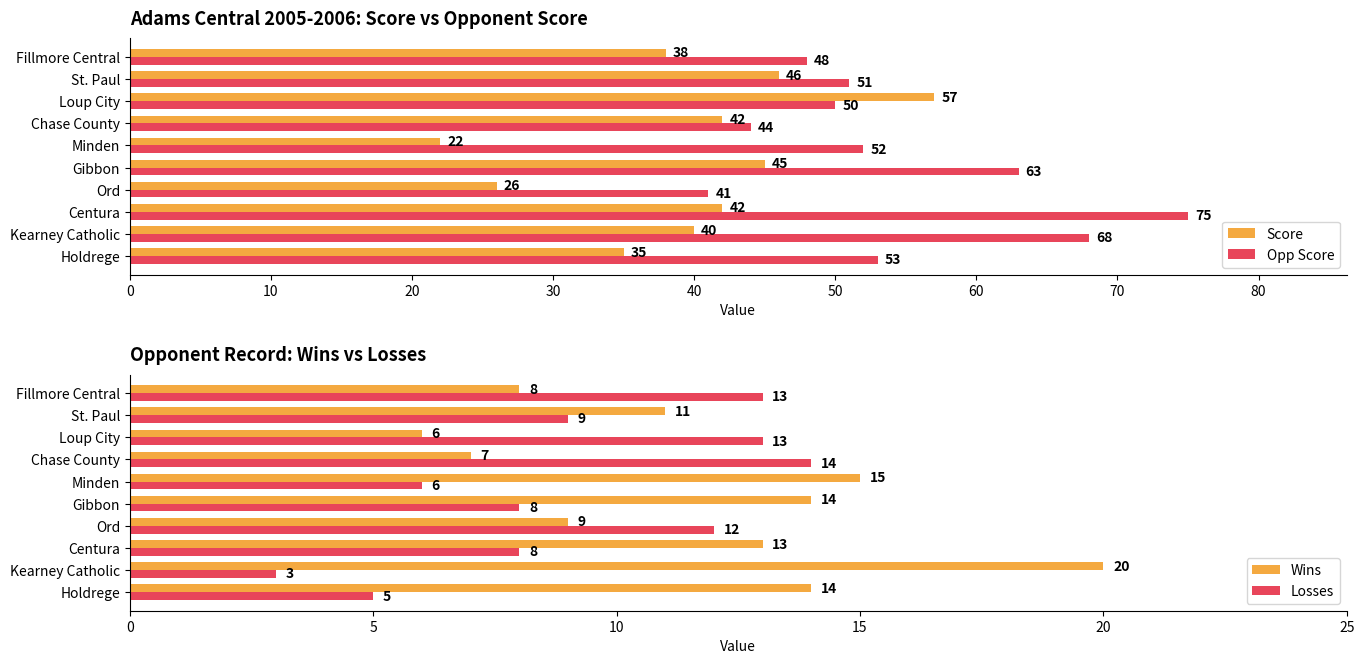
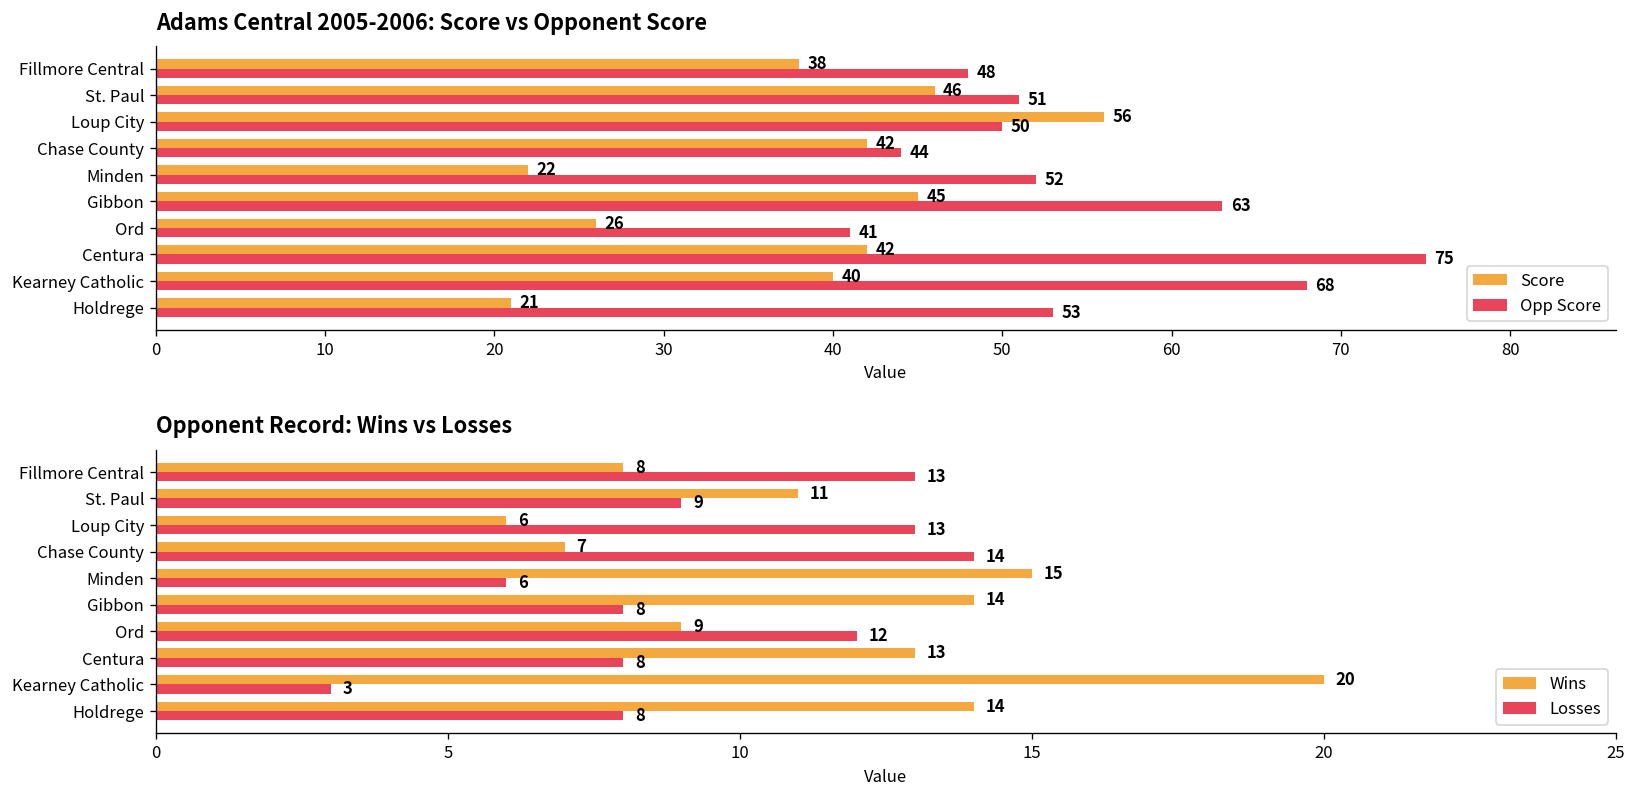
  {
    "Adams Central 2005-2006: Score vs Opponent Score": {
      "Score": {
        "Fillmore Central": 38,
        "St. Paul": 46,
-       "Loup City": 57,
+       "Loup City": 56,
        "Chase County": 42,
        "Minden": 22,
        "Gibbon": 45,
        "Ord": 26,
        "Centura": 42,
        "Kearney Catholic": 40,
-       "Holdrege": 35
+       "Holdrege": 21
      },
      "Opp Score": {
        "Fillmore Central": 48,
        "St. Paul": 51,
        "Loup City": 50,
        "Chase County": 44,
        "Minden": 52,
        "Gibbon": 63,
        "Ord": 41,
        "Centura": 75,
        "Kearney Catholic": 68,
        "Holdrege": 53
      }
    },
    "Opponent Record: Wins vs Losses": {
      "Wins": {
        "Fillmore Central": 8,
        "St. Paul": 11,
        "Loup City": 6,
        "Chase County": 7,
        "Minden": 15,
        "Gibbon": 14,
        "Ord": 9,
        "Centura": 13,
        "Kearney Catholic": 20,
        "Holdrege": 14
      },
      "Losses": {
        "Fillmore Central": 13,
        "St. Paul": 9,
        "Loup City": 13,
        "Chase County": 14,
        "Minden": 6,
        "Gibbon": 8,
        "Ord": 12,
        "Centura": 8,
        "Kearney Catholic": 3,
-       "Holdrege": 5
+       "Holdrege": 8
      }
    }
  }
